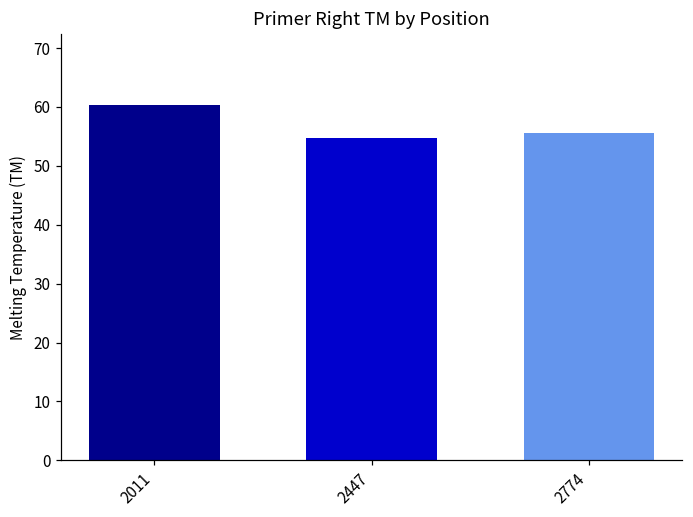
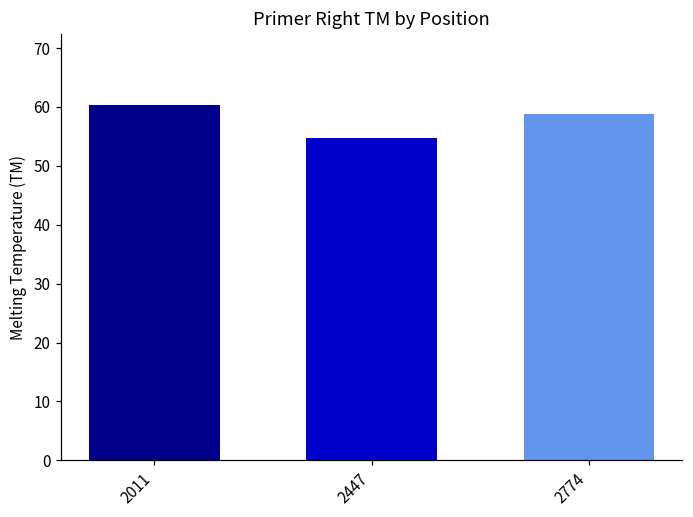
  {
    "2011": 60,
    "2447": 55,
-   "2774": 56
+   "2774": 59
  }
